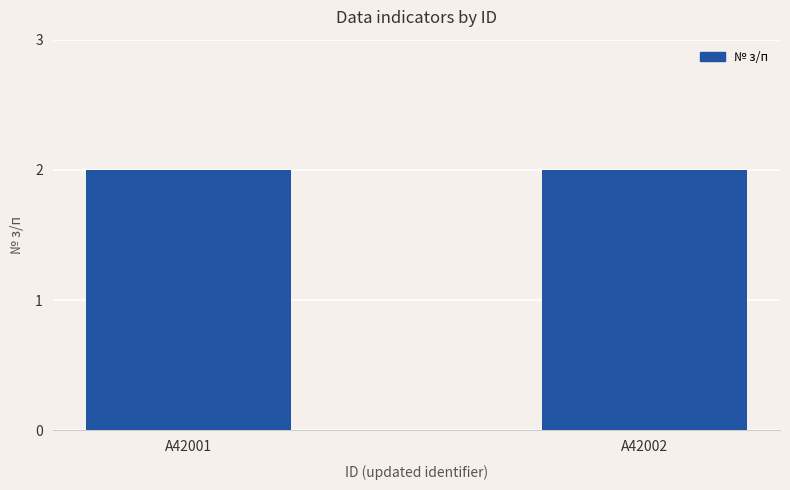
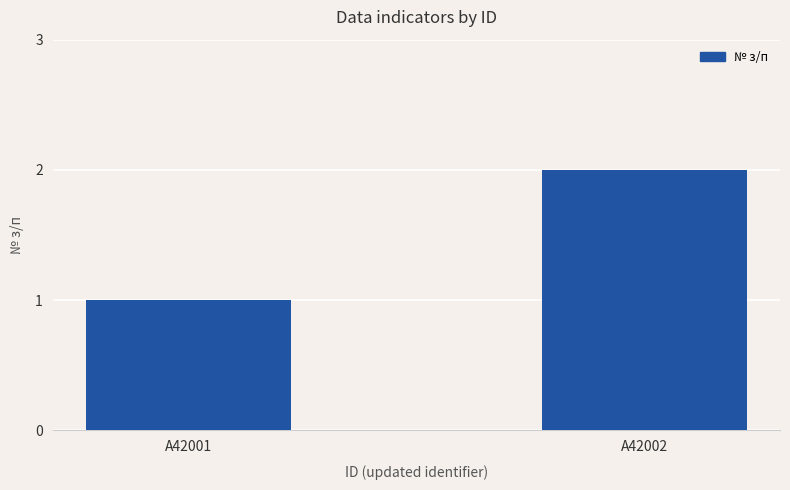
  {
-   "A42001": 2,
+   "A42001": 1,
    "A42002": 2
  }
